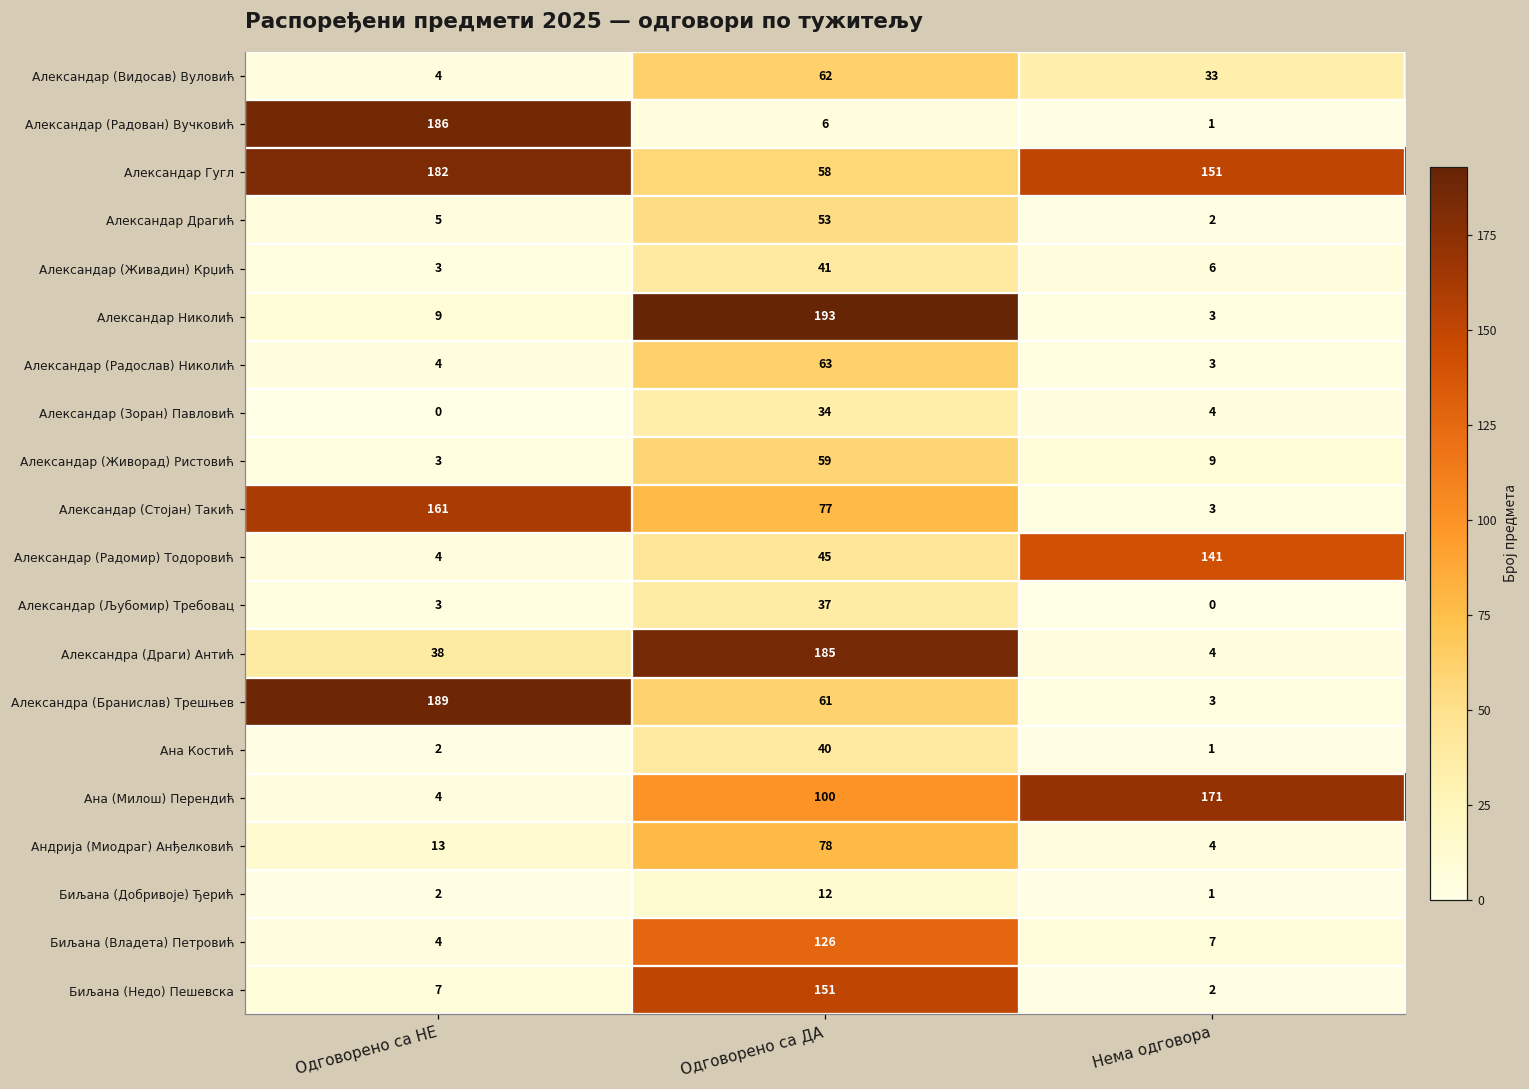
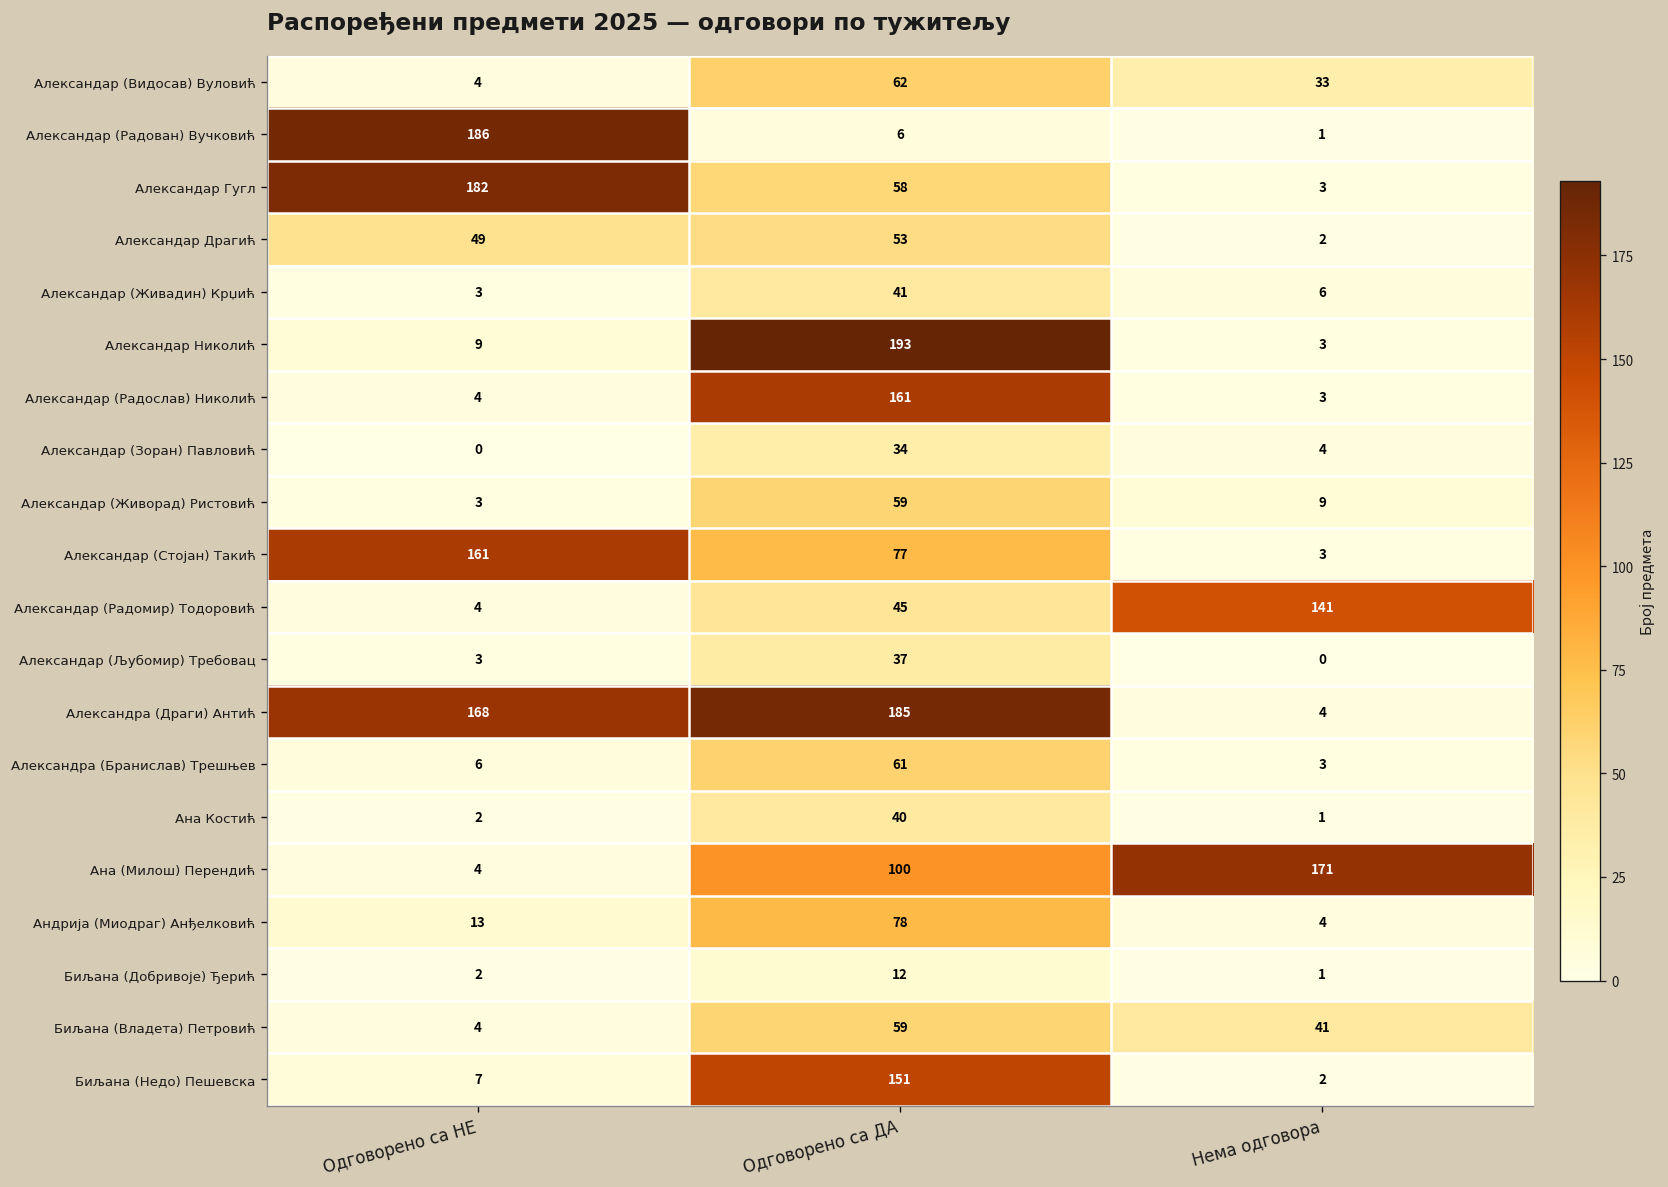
  {
    "Александар (Видосав) Вуловић": {
      "Одговорено са НЕ": 4,
      "Одговорено са ДА": 62,
      "Нема одговора": 33
    },
    "Александар (Радован) Вучковић": {
      "Одговорено са НЕ": 186,
      "Одговорено са ДА": 6,
      "Нема одговора": 1
    },
    "Александар Гугл": {
      "Одговорено са НЕ": 182,
      "Одговорено са ДА": 58,
-     "Нема одговора": 151
+     "Нема одговора": 3
    },
    "Александар Драгић": {
-     "Одговорено са НЕ": 5,
+     "Одговорено са НЕ": 49,
      "Одговорено са ДА": 53,
      "Нема одговора": 2
    },
    "Александар (Живадин) Крџић": {
      "Одговорено са НЕ": 3,
      "Одговорено са ДА": 41,
      "Нема одговора": 6
    },
    "Александар Николић": {
      "Одговорено са НЕ": 9,
      "Одговорено са ДА": 193,
      "Нема одговора": 3
    },
    "Александар (Радослав) Николић": {
      "Одговорено са НЕ": 4,
-     "Одговорено са ДА": 63,
+     "Одговорено са ДА": 161,
      "Нема одговора": 3
    },
    "Александар (Зоран) Павловић": {
      "Одговорено са НЕ": 0,
      "Одговорено са ДА": 34,
      "Нема одговора": 4
    },
    "Александар (Живорад) Ристовић": {
      "Одговорено са НЕ": 3,
      "Одговорено са ДА": 59,
      "Нема одговора": 9
    },
    "Александар (Стојан) Такић": {
      "Одговорено са НЕ": 161,
      "Одговорено са ДА": 77,
      "Нема одговора": 3
    },
    "Александар (Радомир) Тодоровић": {
      "Одговорено са НЕ": 4,
      "Одговорено са ДА": 45,
      "Нема одговора": 141
    },
    "Александар (Љубомир) Требовац": {
      "Одговорено са НЕ": 3,
      "Одговорено са ДА": 37,
      "Нема одговора": 0
    },
    "Александра (Драги) Антић": {
-     "Одговорено са НЕ": 38,
+     "Одговорено са НЕ": 168,
      "Одговорено са ДА": 185,
      "Нема одговора": 4
    },
    "Александра (Бранислав) Трешњев": {
-     "Одговорено са НЕ": 189,
+     "Одговорено са НЕ": 6,
      "Одговорено са ДА": 61,
      "Нема одговора": 3
    },
    "Ана Костић": {
      "Одговорено са НЕ": 2,
      "Одговорено са ДА": 40,
      "Нема одговора": 1
    },
    "Ана (Милош) Перендић": {
      "Одговорено са НЕ": 4,
      "Одговорено са ДА": 100,
      "Нема одговора": 171
    },
    "Андрија (Миодраг) Анђелковић": {
      "Одговорено са НЕ": 13,
      "Одговорено са ДА": 78,
      "Нема одговора": 4
    },
    "Биљана (Добривоје) Ђерић": {
      "Одговорено са НЕ": 2,
      "Одговорено са ДА": 12,
      "Нема одговора": 1
    },
    "Биљана (Владета) Петровић": {
      "Одговорено са НЕ": 4,
-     "Одговорено са ДА": 126,
-     "Нема одговора": 7
+     "Одговорено са ДА": 59,
+     "Нема одговора": 41
    },
    "Биљана (Недо) Пешевска": {
      "Одговорено са НЕ": 7,
      "Одговорено са ДА": 151,
      "Нема одговора": 2
    }
  }
